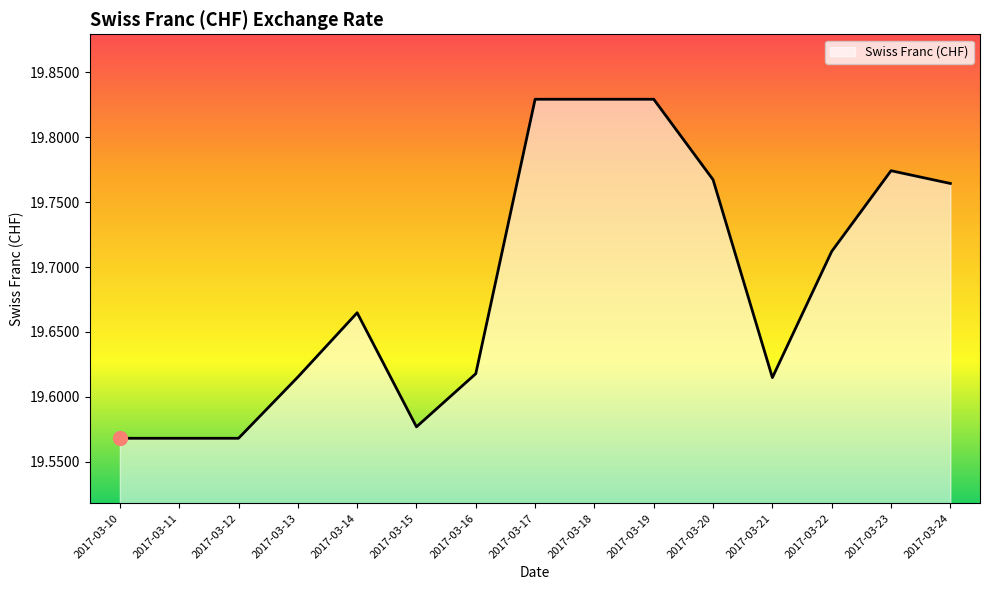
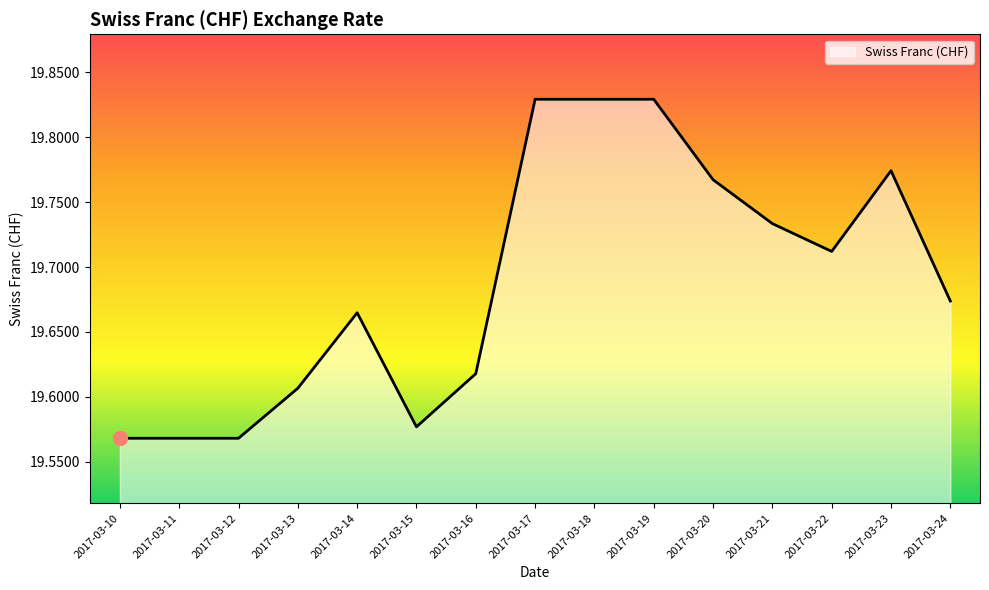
  {
    "Swiss Franc (CHF)": {
      "2017-03-11": 19.568,
      "2017-03-12": 19.568,
-     "2017-03-13": 19.615,
+     "2017-03-13": 19.607,
      "2017-03-14": 19.665,
      "2017-03-15": 19.577,
      "2017-03-16": 19.618,
      "2017-03-17": 19.829,
      "2017-03-18": 19.829,
      "2017-03-19": 19.829,
      "2017-03-20": 19.767,
-     "2017-03-21": 19.615,
+     "2017-03-21": 19.733,
      "2017-03-22": 19.712,
      "2017-03-23": 19.774,
-     "2017-03-24": 19.764
+     "2017-03-24": 19.674
    }
  }
